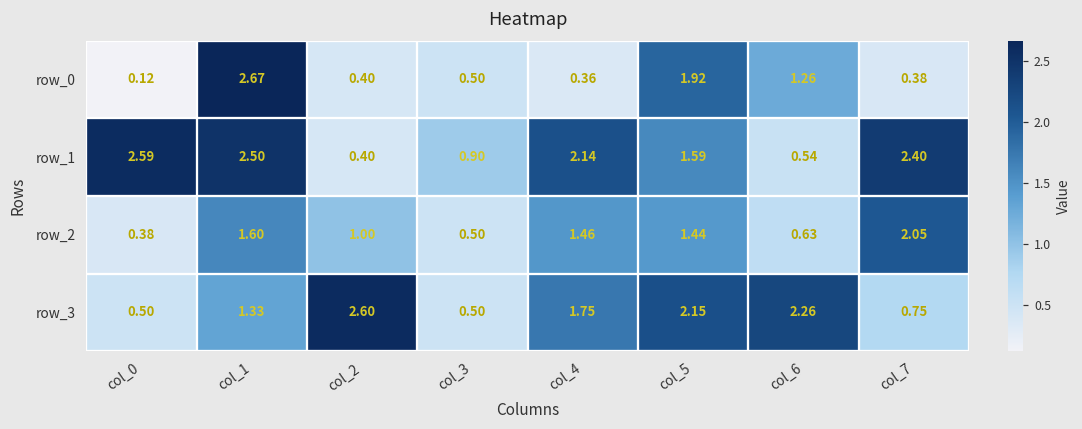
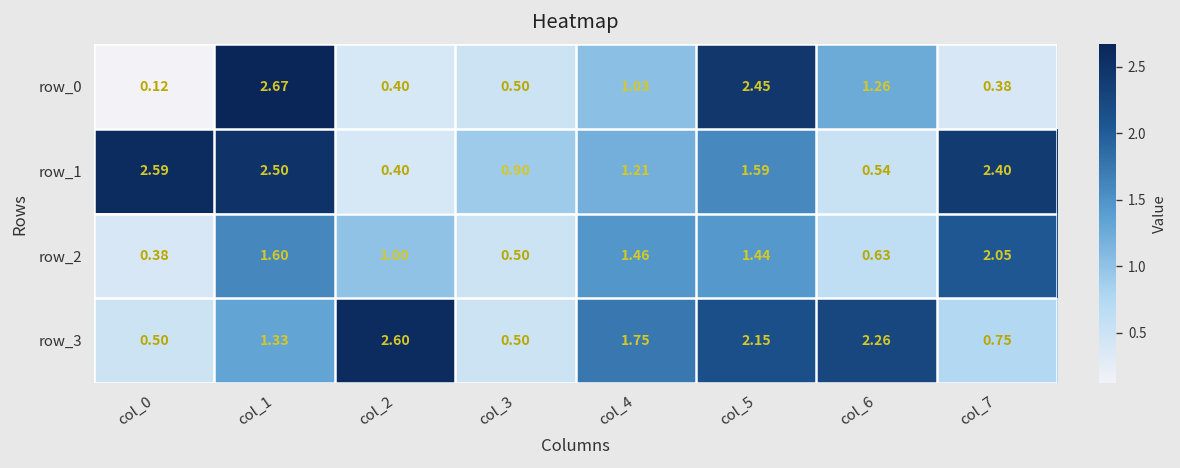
  {
    "row_0": {
      "col_0": 0.12,
      "col_1": 2.67,
      "col_2": 0.40,
      "col_3": 0.50,
-     "col_4": 0.36,
-     "col_5": 1.92,
+     "col_4": 1.03,
+     "col_5": 2.45,
      "col_6": 1.26,
      "col_7": 0.38
    },
    "row_1": {
      "col_0": 2.59,
      "col_1": 2.50,
      "col_2": 0.40,
      "col_3": 0.90,
-     "col_4": 2.14,
+     "col_4": 1.21,
      "col_5": 1.59,
      "col_6": 0.54,
      "col_7": 2.40
    },
    "row_2": {
      "col_0": 0.38,
      "col_1": 1.60,
      "col_2": 1.00,
      "col_3": 0.50,
      "col_4": 1.46,
      "col_5": 1.44,
      "col_6": 0.63,
      "col_7": 2.05
    },
    "row_3": {
      "col_0": 0.50,
      "col_1": 1.33,
      "col_2": 2.60,
      "col_3": 0.50,
      "col_4": 1.75,
      "col_5": 2.15,
      "col_6": 2.26,
      "col_7": 0.75
    }
  }
